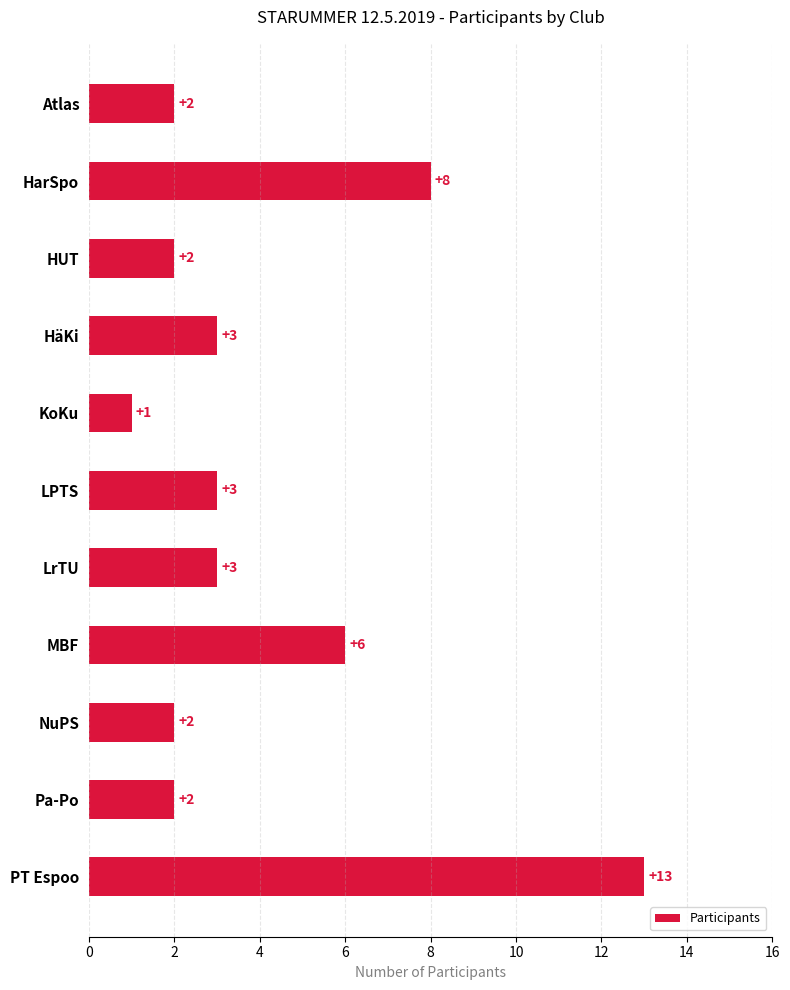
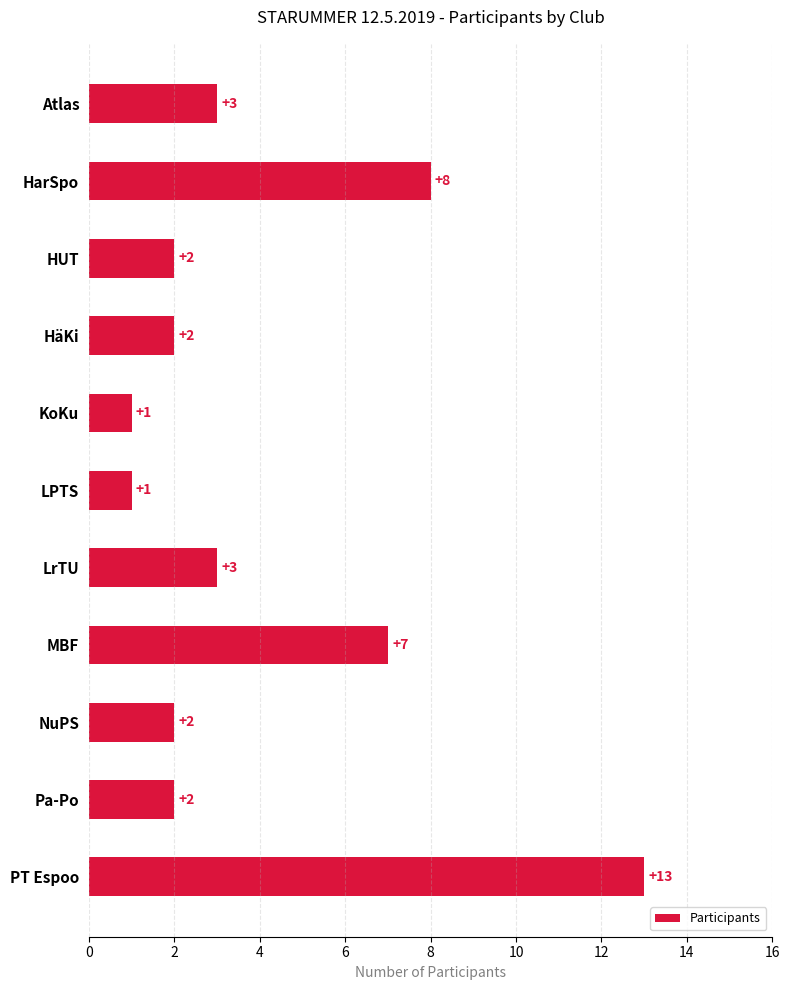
  {
-   "Atlas": "+2",
+   "Atlas": "+3",
    "HarSpo": "+8",
    "HUT": "+2",
-   "HäKi": "+3",
+   "HäKi": "+2",
    "KoKu": "+1",
-   "LPTS": "+3",
+   "LPTS": "+1",
    "LrTU": "+3",
-   "MBF": "+6",
+   "MBF": "+7",
    "NuPS": "+2",
    "Pa-Po": "+2",
    "PT Espoo": "+13"
  }
